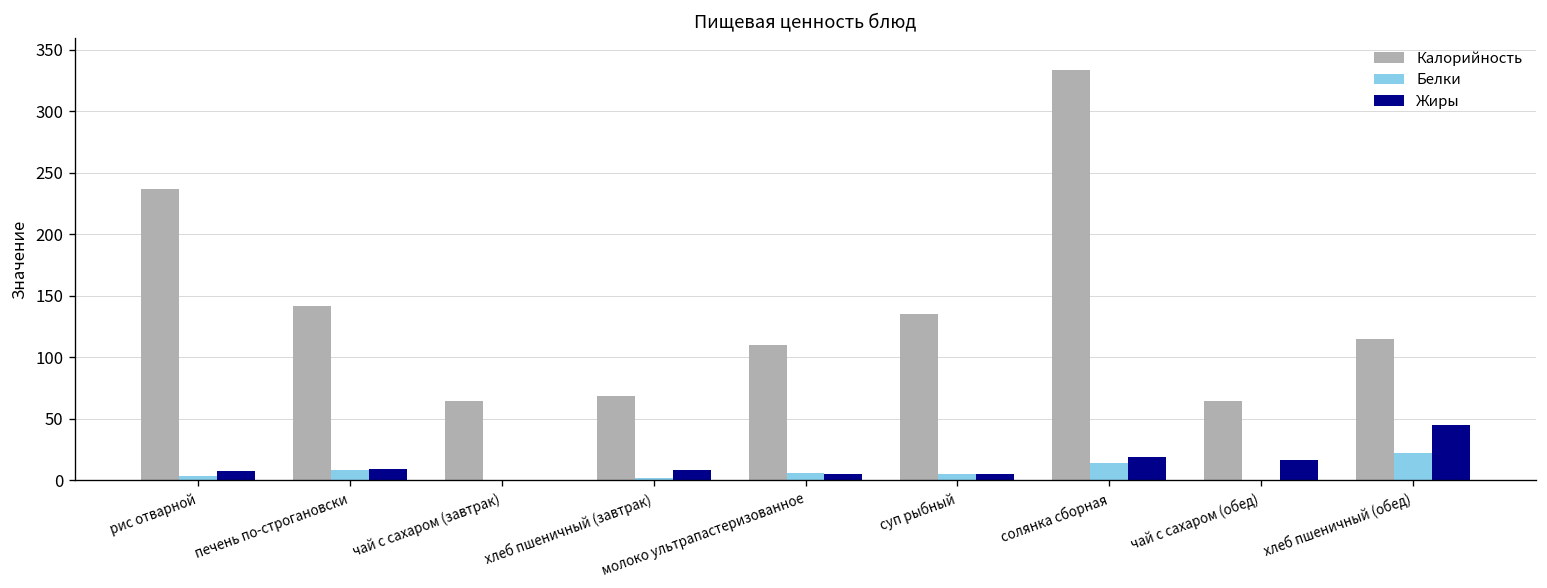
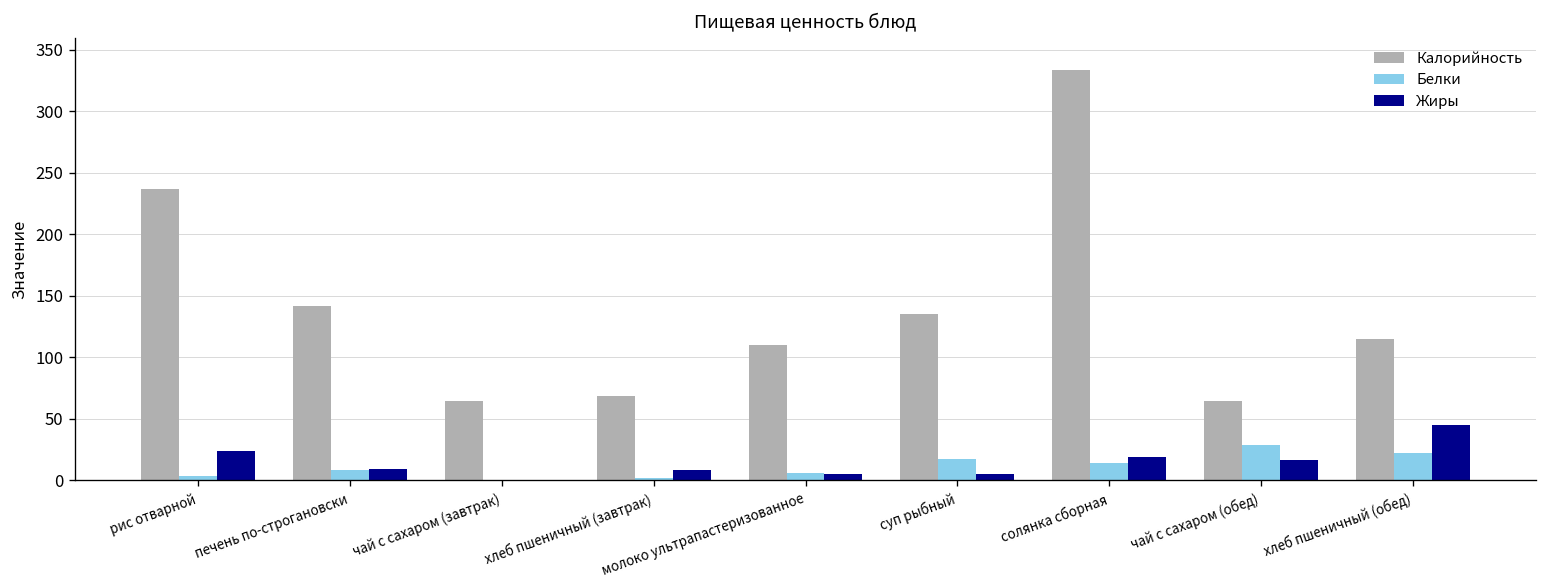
  {
    "Калорийность": {
      "рис отварной": 237,
      "печень по-строгановски": 142,
      "чай с сахаром (завтрак)": 65,
      "хлеб пшеничный (завтрак)": 69,
      "молоко ультрапастеризованное": 111,
      "суп рыбный": 135,
      "солянка сборная": 334,
      "чай с сахаром (обед)": 65,
      "хлеб пшеничный (обед)": 115
    },
    "Белки": {
      "рис отварной": 4,
      "печень по-строгановски": 8,
      "молоко ультрапастеризованное": 6,
-     "суп рыбный": 5,
+     "суп рыбный": 18,
      "солянка сборная": 14,
-     "чай с сахаром (обед)": 0,
+     "чай с сахаром (обед)": 29,
      "хлеб пшеничный (обед)": 22
    },
    "Жиры": {
-     "рис отварной": 7,
+     "рис отварной": 24,
      "печень по-строгановски": 9,
      "хлеб пшеничный (завтрак)": 8,
      "молоко ультрапастеризованное": 5,
      "суп рыбный": 6,
      "солянка сборная": 19,
      "чай с сахаром (обед)": 17,
      "хлеб пшеничный (обед)": 45
    }
  }
